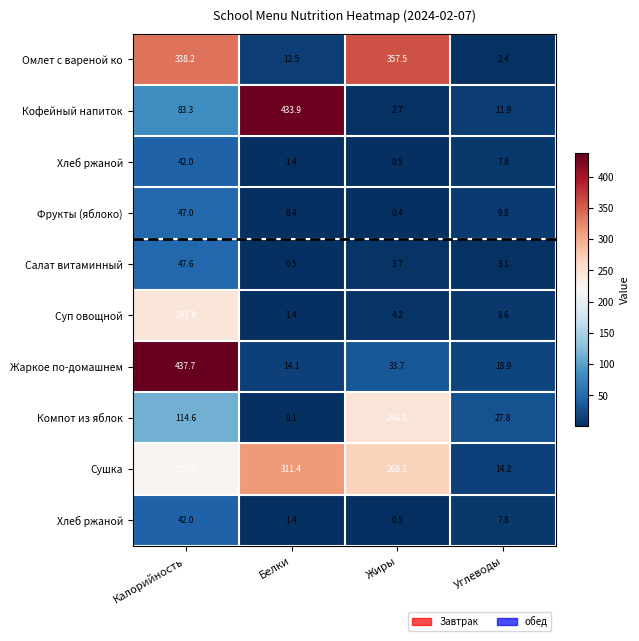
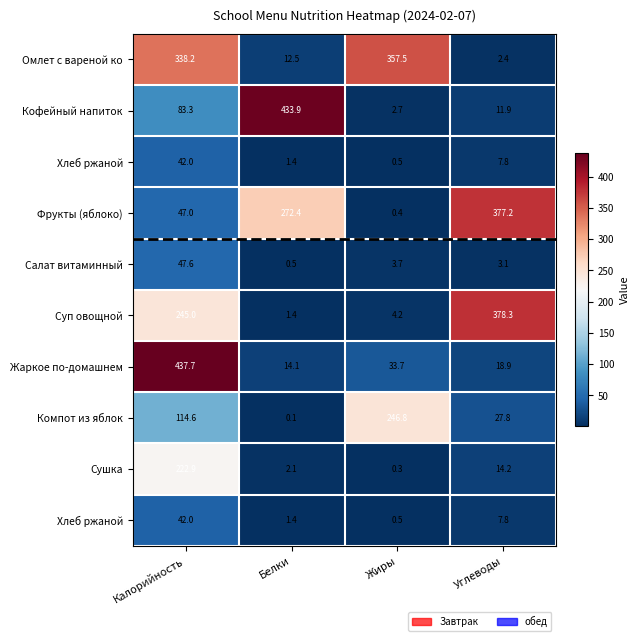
  {
    "Омлет с вареной ко": {
      "Калорийность": 338.2,
      "Белки": 12.5,
      "Жиры": 357.5,
      "Углеводы": 2.4
    },
    "Кофейный напиток": {
      "Калорийность": 83.3,
      "Белки": 433.9,
      "Жиры": 2.7,
      "Углеводы": 11.9
    },
    "Фрукты (яблоко)": {
      "Калорийность": 47.0,
-     "Белки": 0.4,
+     "Белки": 272.4,
      "Жиры": 0.4,
-     "Углеводы": 9.8
+     "Углеводы": 377.2
    },
    "Салат витаминный": {
      "Калорийность": 47.6,
      "Белки": 0.5,
      "Жиры": 3.7,
      "Углеводы": 3.1
    },
    "Суп овощной": {
      "Белки": 1.4,
      "Жиры": 4.2,
-     "Углеводы": 8.6
+     "Углеводы": 378.3
    },
    "Жаркое по-домашнем": {
      "Калорийность": 437.7,
      "Белки": 14.1,
      "Жиры": 33.7,
      "Углеводы": 18.9
    },
    "Компот из яблок": {
      "Калорийность": 114.6,
      "Белки": 0.1,
      "Углеводы": 27.8
    },
    "Сушка": {
-     "Белки": 311.4,
-     "Жиры": 268.1,
+     "Белки": 2.1,
+     "Жиры": 0.3,
      "Углеводы": 14.2
    }
  }
